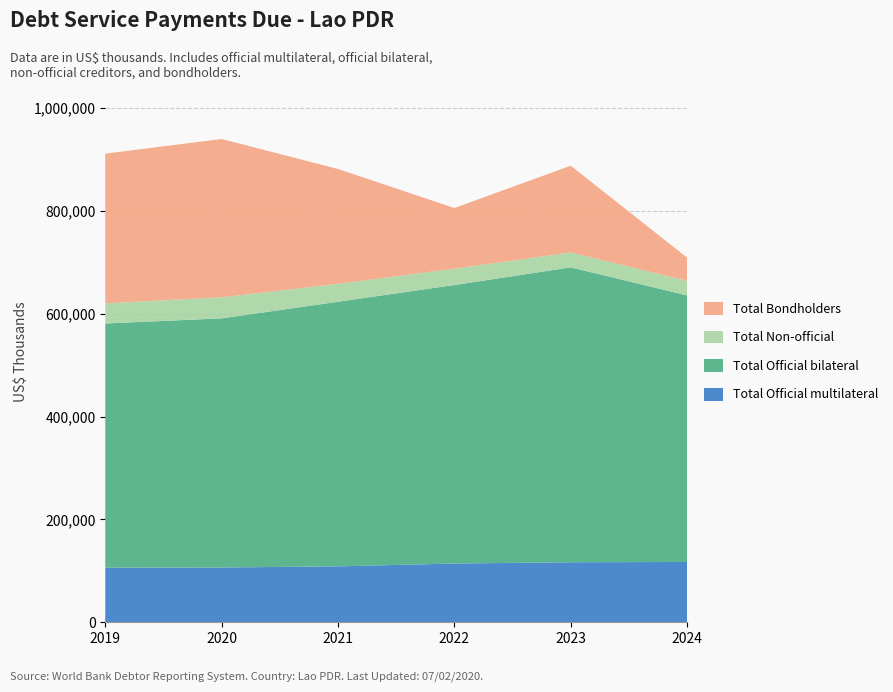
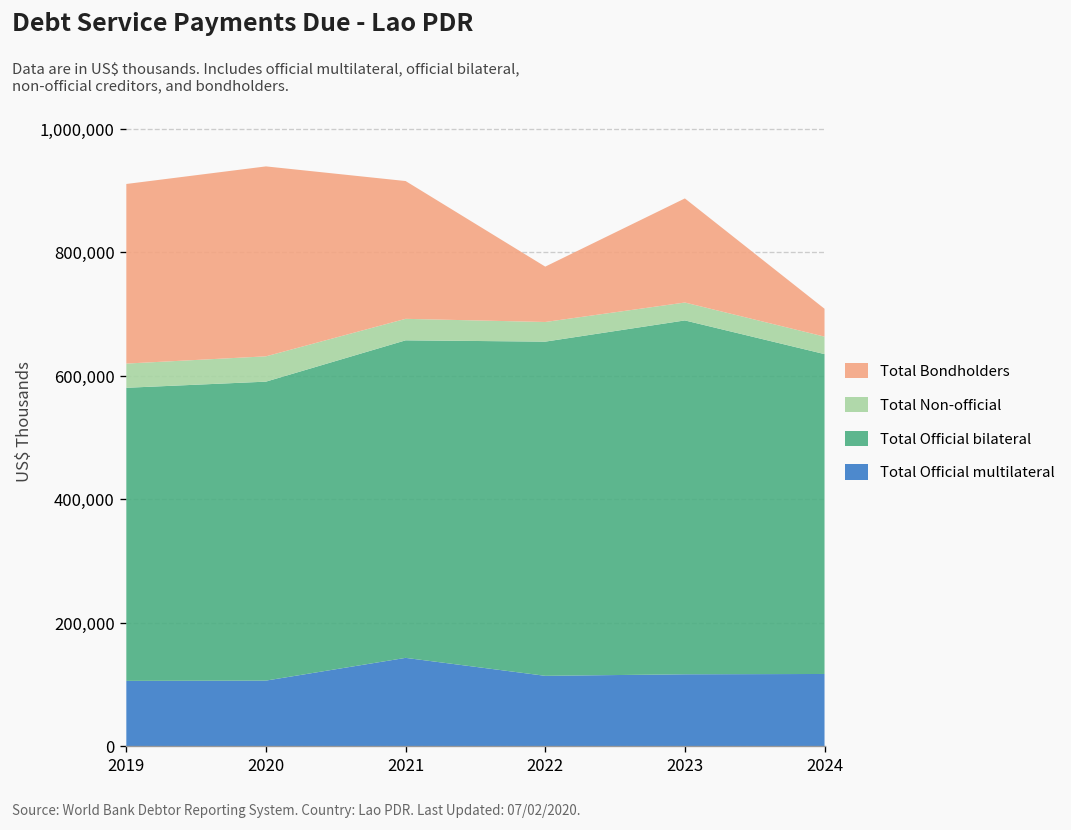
  {
    "Total Official multilateral": {
      "2019": "110,000",
      "2020": "110,000",
-     "2021": "110,000",
+     "2021": "140,000",
      "2022": "110,000",
      "2023": "120,000",
      "2024": "120,000"
    },
    "Total Official bilateral": {
      "2019": "470,000",
      "2020": "480,000",
      "2021": "510,000",
      "2022": "540,000",
      "2023": "570,000",
      "2024": "520,000"
    },
    "Total Non-official": {
      "2019": "40,000",
      "2020": "40,000",
      "2021": "30,000",
      "2022": "30,000",
      "2023": "30,000",
      "2024": "30,000"
    },
    "Total Bondholders": {
      "2019": "290,000",
      "2020": "310,000",
      "2021": "220,000",
-     "2022": "120,000",
+     "2022": "90,000",
      "2023": "170,000",
      "2024": "50,000"
    }
  }
